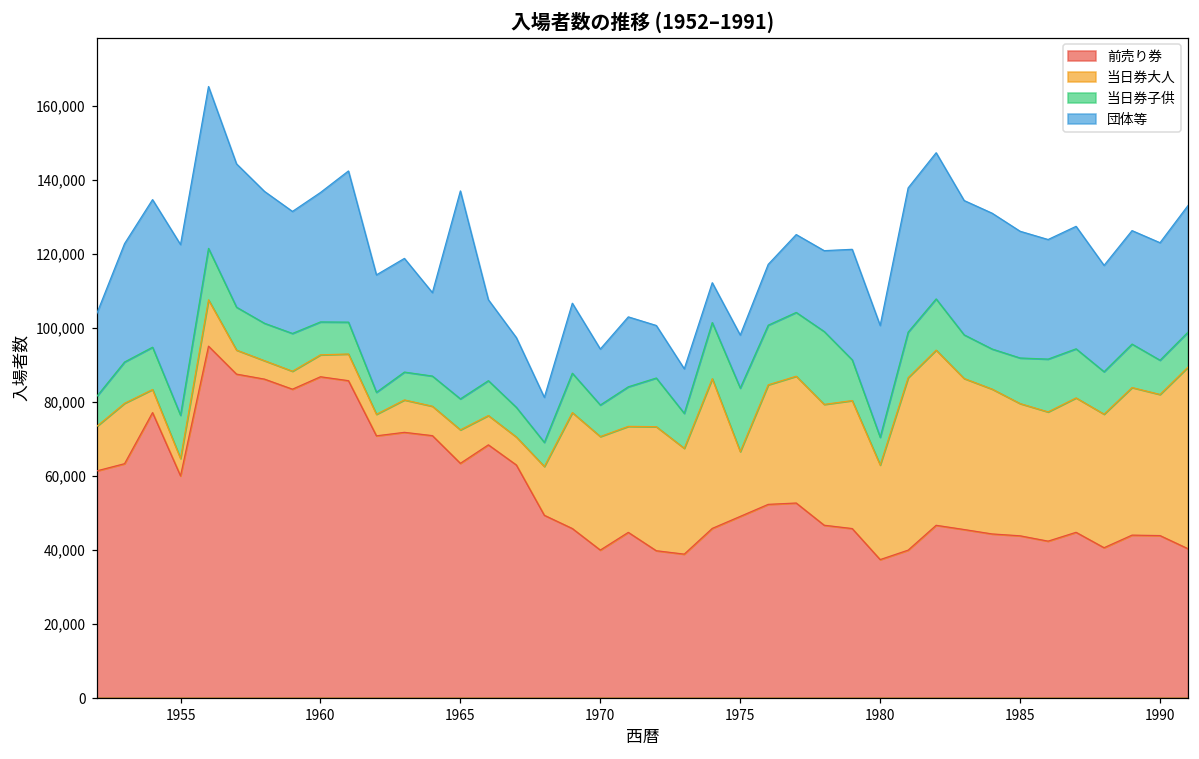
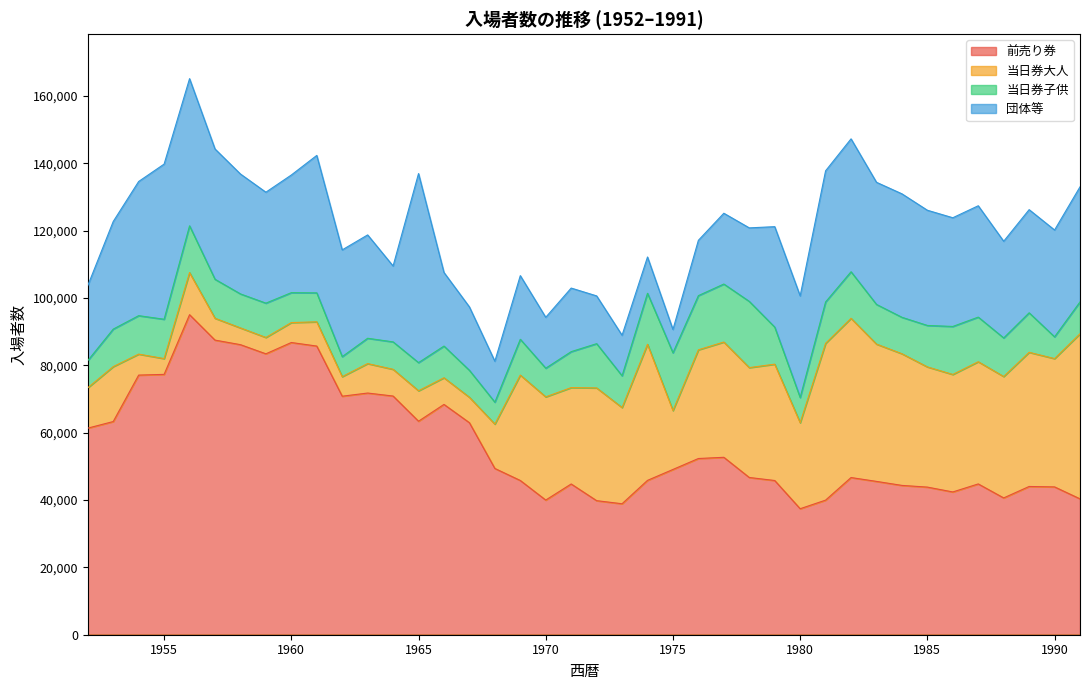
  {
    "前売り券": {
-     "1955": "60,000",
+     "1955": "77,000",
      "1960": "87,000",
      "1965": "63,000",
      "1970": "40,000",
      "1975": "49,000",
      "1980": "37,000",
      "1985": "44,000",
      "1990": "44,000"
    },
    "当日券大人": {
      "1955": "5,000",
      "1960": "6,000",
      "1965": "9,000",
      "1970": "31,000",
      "1975": "17,000",
      "1980": "26,000",
      "1985": "36,000",
      "1990": "38,000"
    },
    "当日券子供": {
      "1955": "12,000",
      "1960": "9,000",
      "1965": "8,000",
      "1970": "9,000",
      "1975": "17,000",
      "1980": "7,000",
      "1985": "12,000",
-     "1990": "9,000"
+     "1990": "6,000"
    },
    "団体等": {
      "1955": "46,000",
      "1960": "35,000",
      "1965": "56,000",
      "1970": "15,000",
-     "1975": "14,000",
+     "1975": "7,000",
      "1980": "30,000",
      "1985": "34,000",
      "1990": "32,000"
    }
  }
